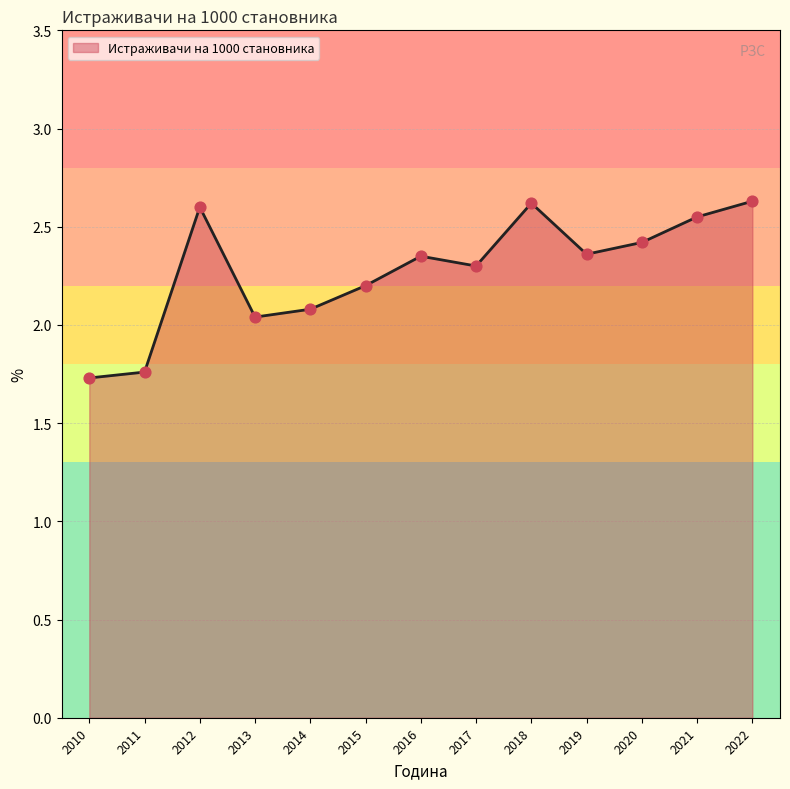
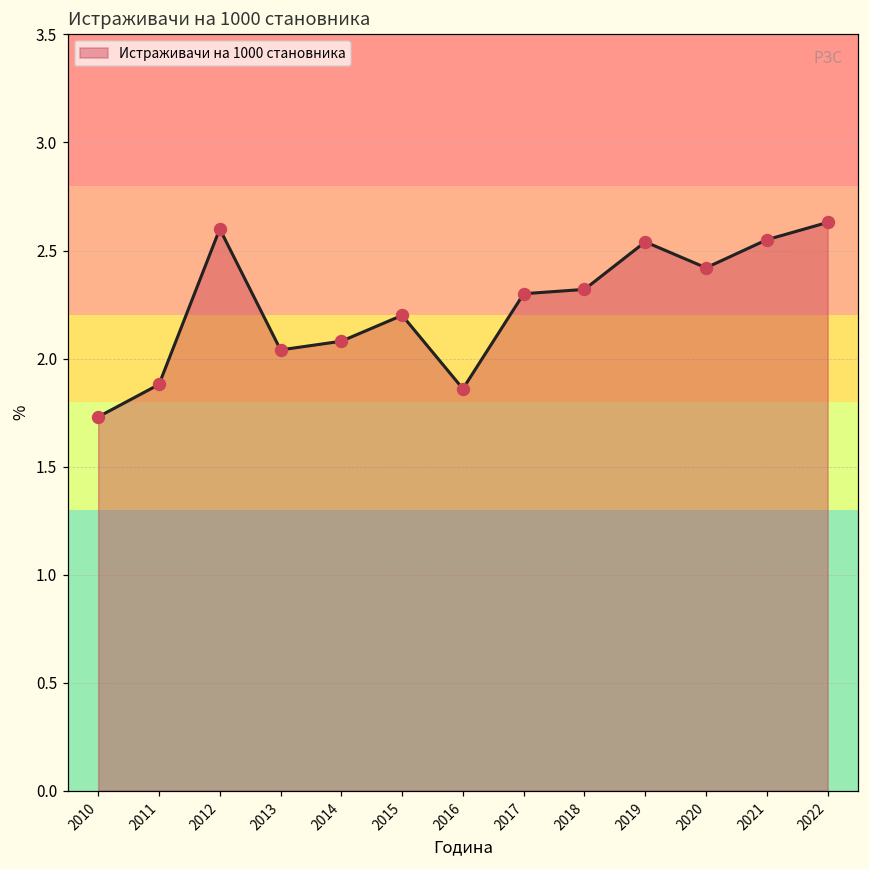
  {
    "2010": 1.73,
-   "2011": 1.76,
+   "2011": 1.88,
    "2012": 2.60,
    "2013": 2.04,
    "2014": 2.08,
    "2015": 2.20,
-   "2016": 2.35,
+   "2016": 1.86,
    "2017": 2.30,
-   "2018": 2.62,
-   "2019": 2.36,
+   "2018": 2.32,
+   "2019": 2.54,
    "2020": 2.42,
    "2021": 2.55,
    "2022": 2.63
  }
